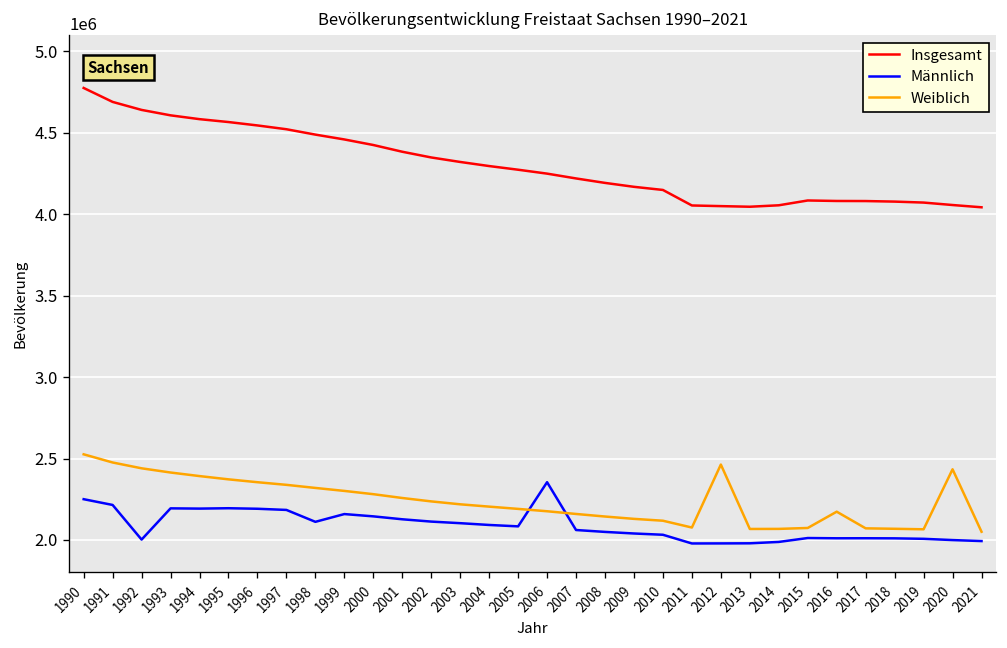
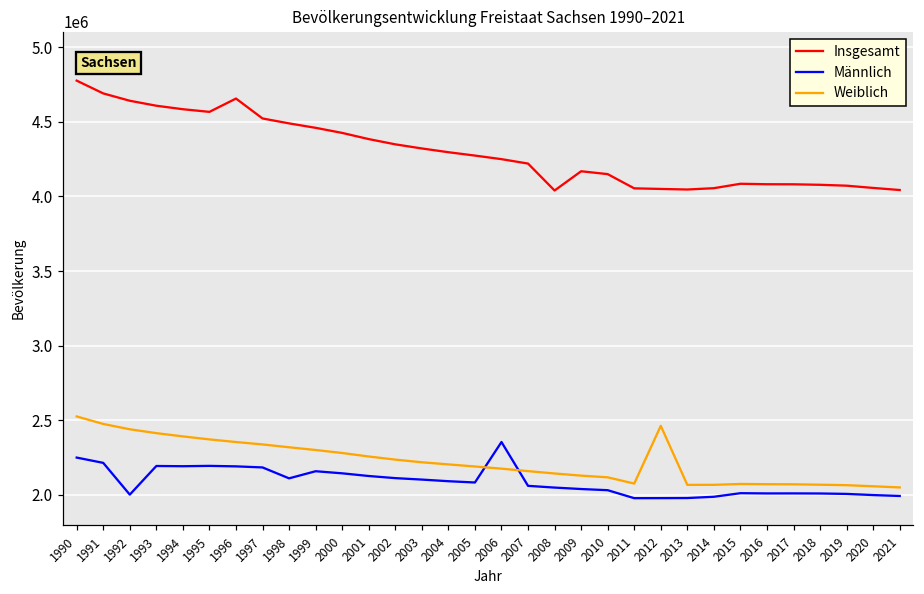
  {
    "Insgesamt": {
      "1990": 4780000,
      "1991": 4690000,
      "1992": 4640000,
      "1993": 4610000,
      "1994": 4580000,
      "1995": 4570000,
-     "1996": 4550000,
+     "1996": 4660000,
      "1997": 4520000,
      "1998": 4490000,
      "1999": 4460000,
      "2000": 4430000,
      "2001": 4380000,
      "2002": 4350000,
      "2003": 4320000,
      "2004": 4300000,
      "2005": 4270000,
      "2006": 4250000,
      "2007": 4220000,
-     "2008": 4190000,
+     "2008": 4040000,
      "2009": 4170000,
      "2010": 4150000,
      "2011": 4050000,
      "2012": 4050000,
      "2013": 4050000,
      "2014": 4060000,
      "2015": 4080000,
      "2016": 4080000,
      "2017": 4080000,
      "2018": 4080000,
      "2019": 4070000,
      "2020": 4060000,
      "2021": 4040000
    },
    "Männlich": {
      "1990": 2250000,
      "1991": 2210000,
      "1992": 2000000,
      "1993": 2190000,
      "1994": 2190000,
      "1995": 2190000,
      "1996": 2190000,
      "1997": 2180000,
      "1998": 2110000,
      "1999": 2160000,
      "2000": 2140000,
      "2001": 2130000,
      "2002": 2110000,
      "2003": 2100000,
      "2004": 2090000,
      "2005": 2080000,
      "2006": 2350000,
      "2007": 2060000,
      "2008": 2050000,
      "2009": 2040000,
      "2010": 2030000,
      "2011": 1980000,
      "2012": 1980000,
      "2013": 1980000,
      "2014": 1990000,
      "2015": 2010000,
      "2016": 2010000,
      "2017": 2010000,
      "2018": 2010000,
      "2019": 2010000,
      "2020": 2000000,
      "2021": 1990000
    },
    "Weiblich": {
      "1990": 2530000,
      "1991": 2480000,
      "1992": 2440000,
      "1993": 2410000,
      "1994": 2390000,
      "1995": 2370000,
      "1996": 2350000,
      "1997": 2340000,
      "1998": 2320000,
      "1999": 2300000,
      "2000": 2280000,
      "2001": 2260000,
      "2002": 2240000,
      "2003": 2220000,
      "2004": 2200000,
      "2005": 2190000,
      "2006": 2180000,
      "2007": 2160000,
      "2008": 2140000,
      "2009": 2130000,
      "2010": 2120000,
      "2011": 2080000,
      "2012": 2460000,
      "2013": 2070000,
      "2014": 2070000,
      "2015": 2070000,
-     "2016": 2170000,
+     "2016": 2070000,
      "2017": 2070000,
      "2018": 2070000,
      "2019": 2070000,
-     "2020": 2430000,
+     "2020": 2060000,
      "2021": 2050000
    }
  }
